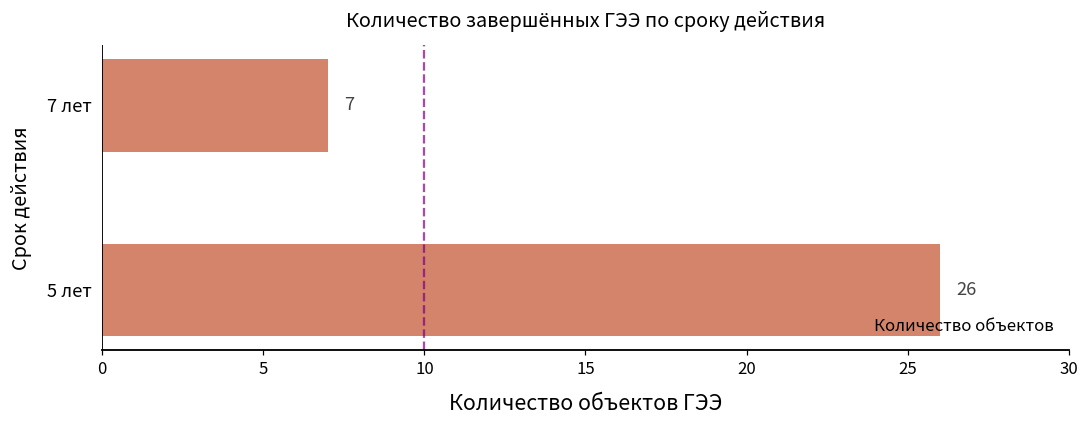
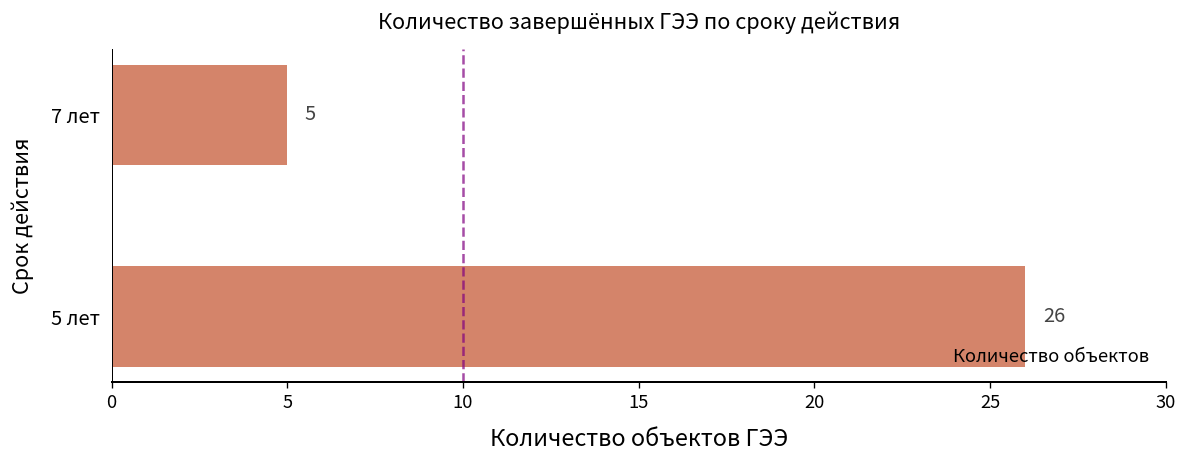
  {
-   "7 лет": 7,
+   "7 лет": 5,
    "5 лет": 26
  }
